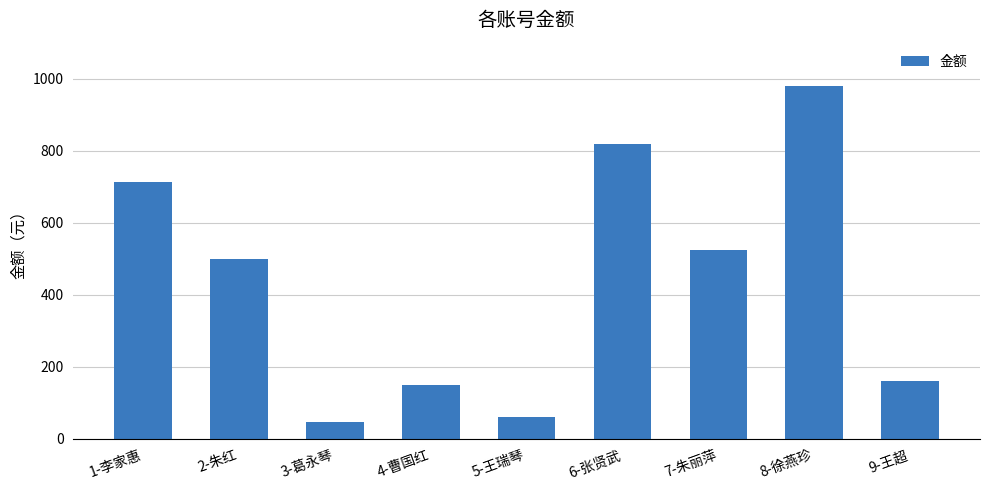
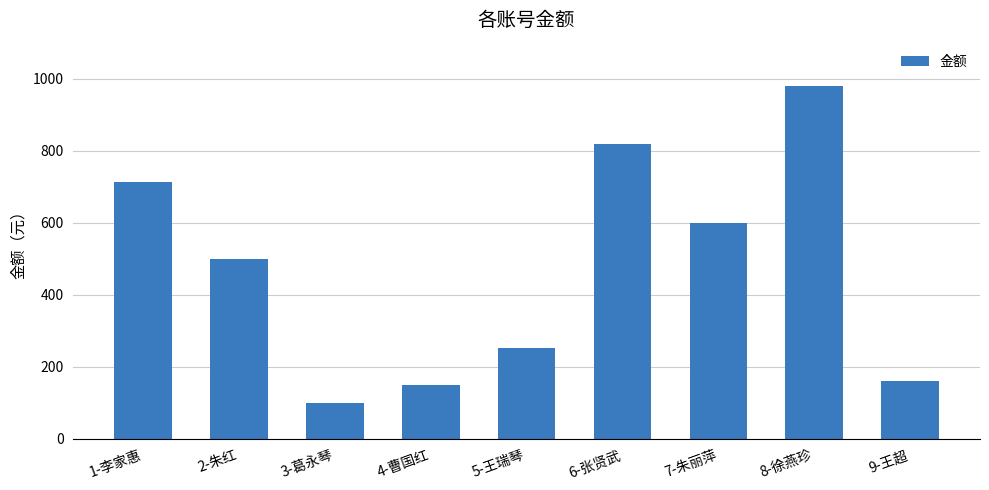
  {
    "1-李家惠": 710,
    "2-朱红": 500,
-   "3-葛永琴": 50,
+   "3-葛永琴": 100,
    "4-曹国红": 150,
-   "5-王瑞琴": 60,
+   "5-王瑞琴": 250,
    "6-张贤武": 820,
-   "7-朱丽萍": 520,
+   "7-朱丽萍": 600,
    "8-徐燕珍": 980,
    "9-王超": 160
  }
